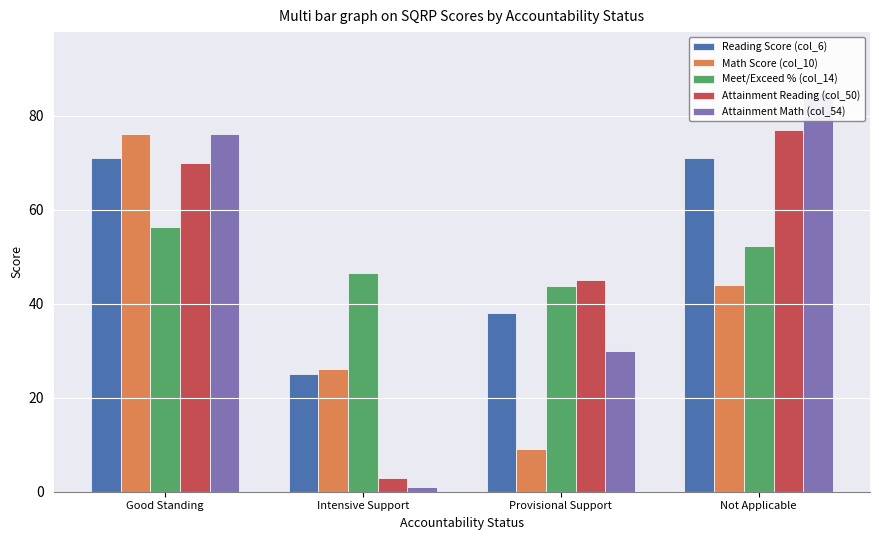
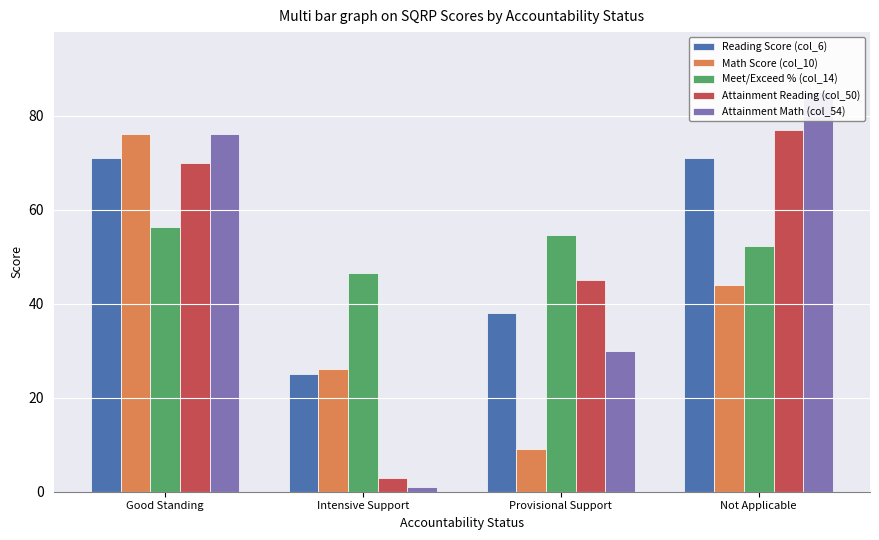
  {
    "Meet/Exceed % (col_14)": {
      "Good Standing": 56,
      "Intensive Support": 47,
-     "Provisional Support": 44,
+     "Provisional Support": 55,
      "Not Applicable": 52
    }
  }
